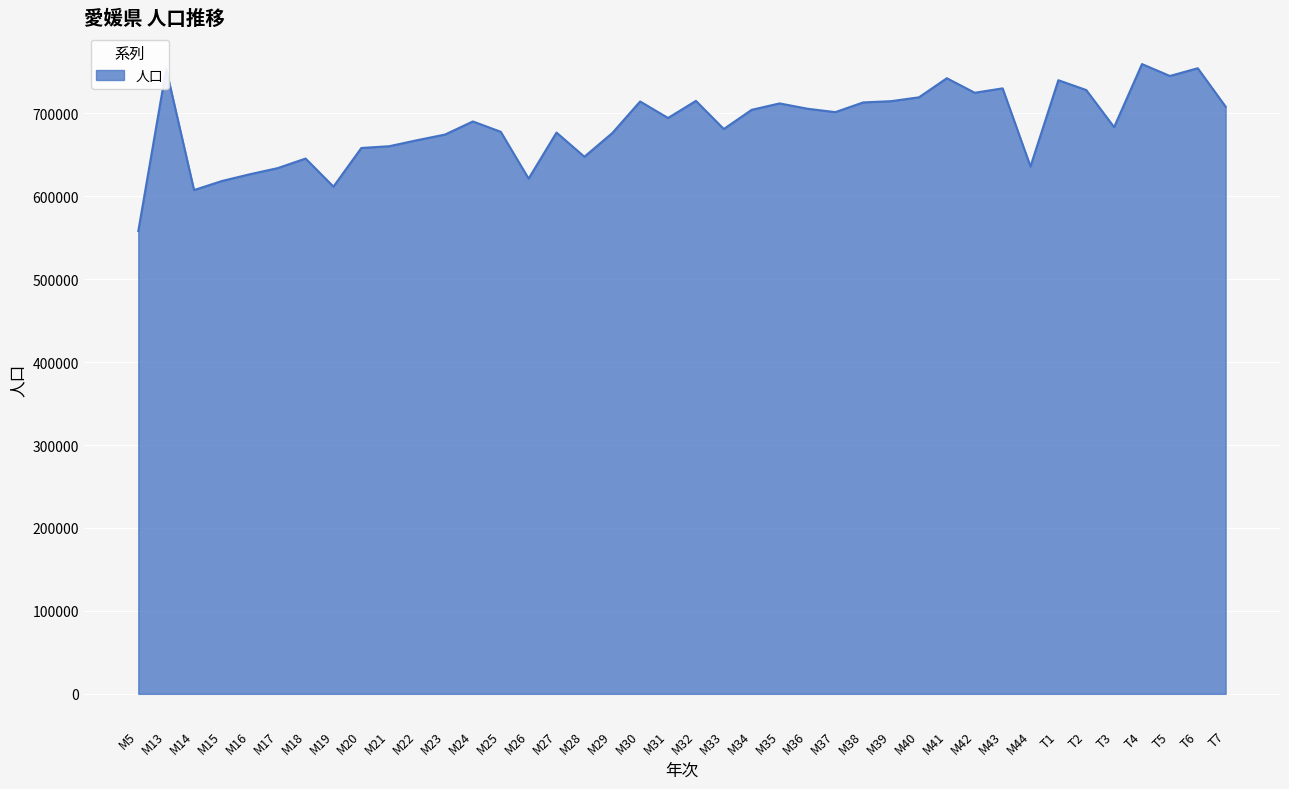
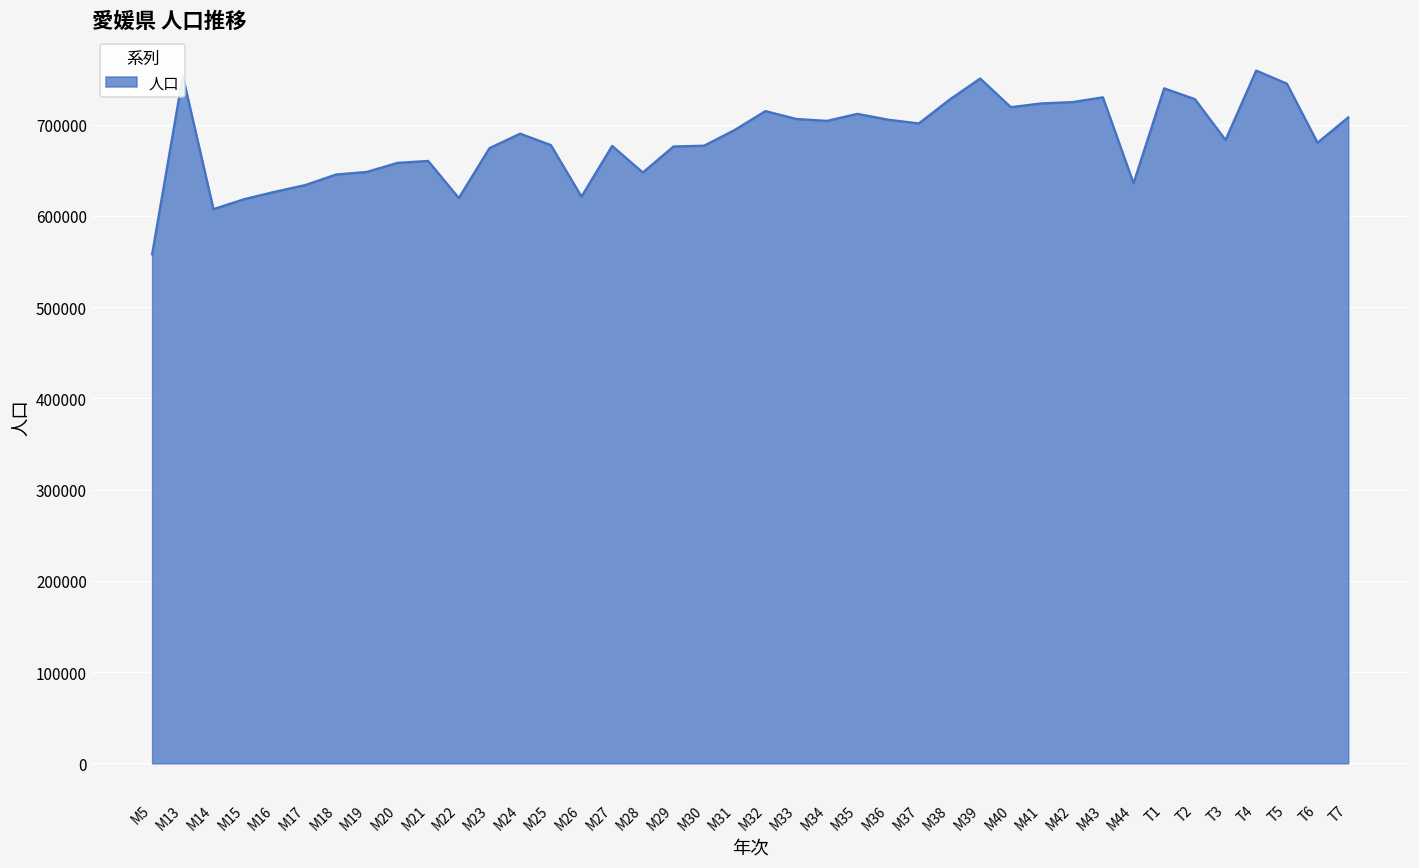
  {
    "M5": 560000,
    "M14": 610000,
    "M15": 620000,
    "M16": 630000,
    "M17": 630000,
    "M18": 650000,
-   "M19": 610000,
+   "M19": 650000,
    "M20": 660000,
    "M21": 660000,
-   "M22": 670000,
+   "M22": 620000,
    "M23": 670000,
    "M24": 690000,
    "M25": 680000,
    "M26": 620000,
    "M27": 680000,
    "M28": 650000,
    "M29": 680000,
-   "M30": 710000,
+   "M30": 680000,
    "M31": 690000,
    "M32": 710000,
-   "M33": 680000,
+   "M33": 710000,
    "M34": 700000,
    "M35": 710000,
    "M36": 710000,
    "M37": 700000,
-   "M38": 710000,
-   "M39": 710000,
+   "M38": 730000,
+   "M39": 750000,
    "M40": 720000,
-   "M41": 740000,
+   "M41": 720000,
    "M42": 720000,
    "M43": 730000,
    "M44": 640000,
    "T1": 740000,
    "T2": 730000,
    "T3": 680000,
    "T4": 760000,
    "T5": 740000,
-   "T6": 750000,
+   "T6": 680000,
    "T7": 710000
  }
